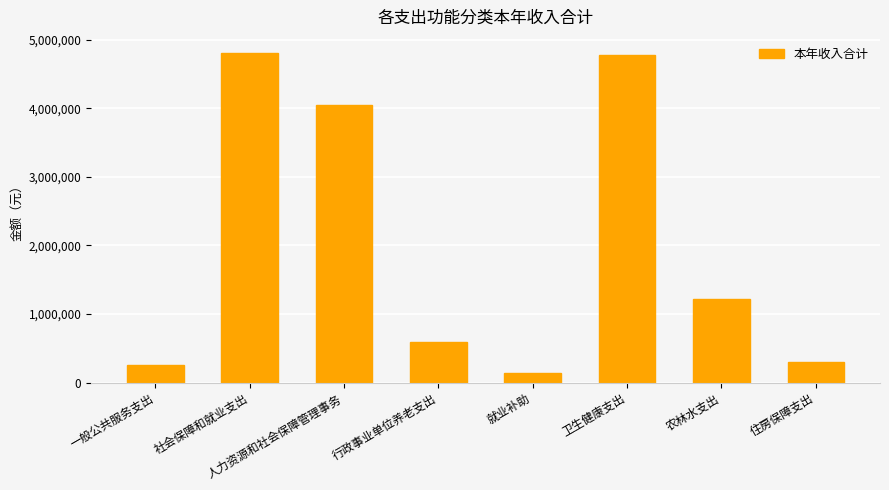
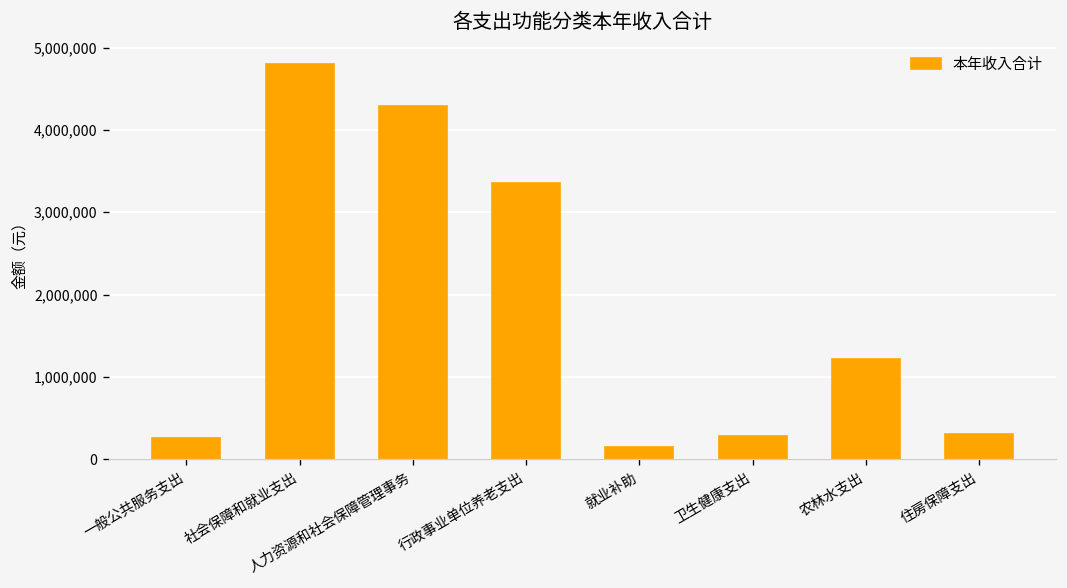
  {
    "一般公共服务支出": "300,000",
    "社会保障和就业支出": "4,800,000",
-   "人力资源和社会保障管理事务": "4,000,000",
-   "行政事业单位养老支出": "600,000",
+   "人力资源和社会保障管理事务": "4,300,000",
+   "行政事业单位养老支出": "3,400,000",
    "就业补助": "100,000",
-   "卫生健康支出": "4,800,000",
+   "卫生健康支出": "300,000",
    "农林水支出": "1,200,000",
    "住房保障支出": "300,000"
  }
